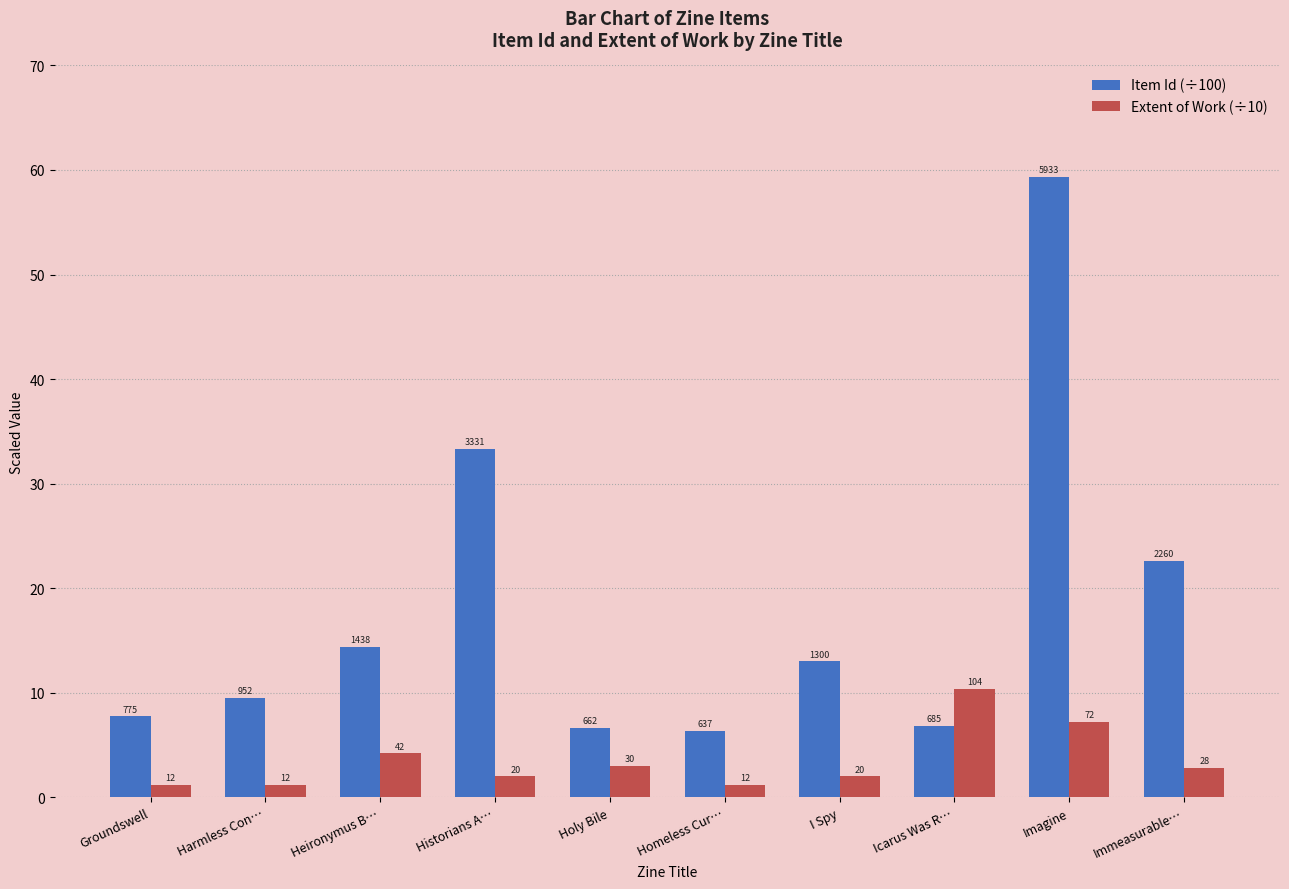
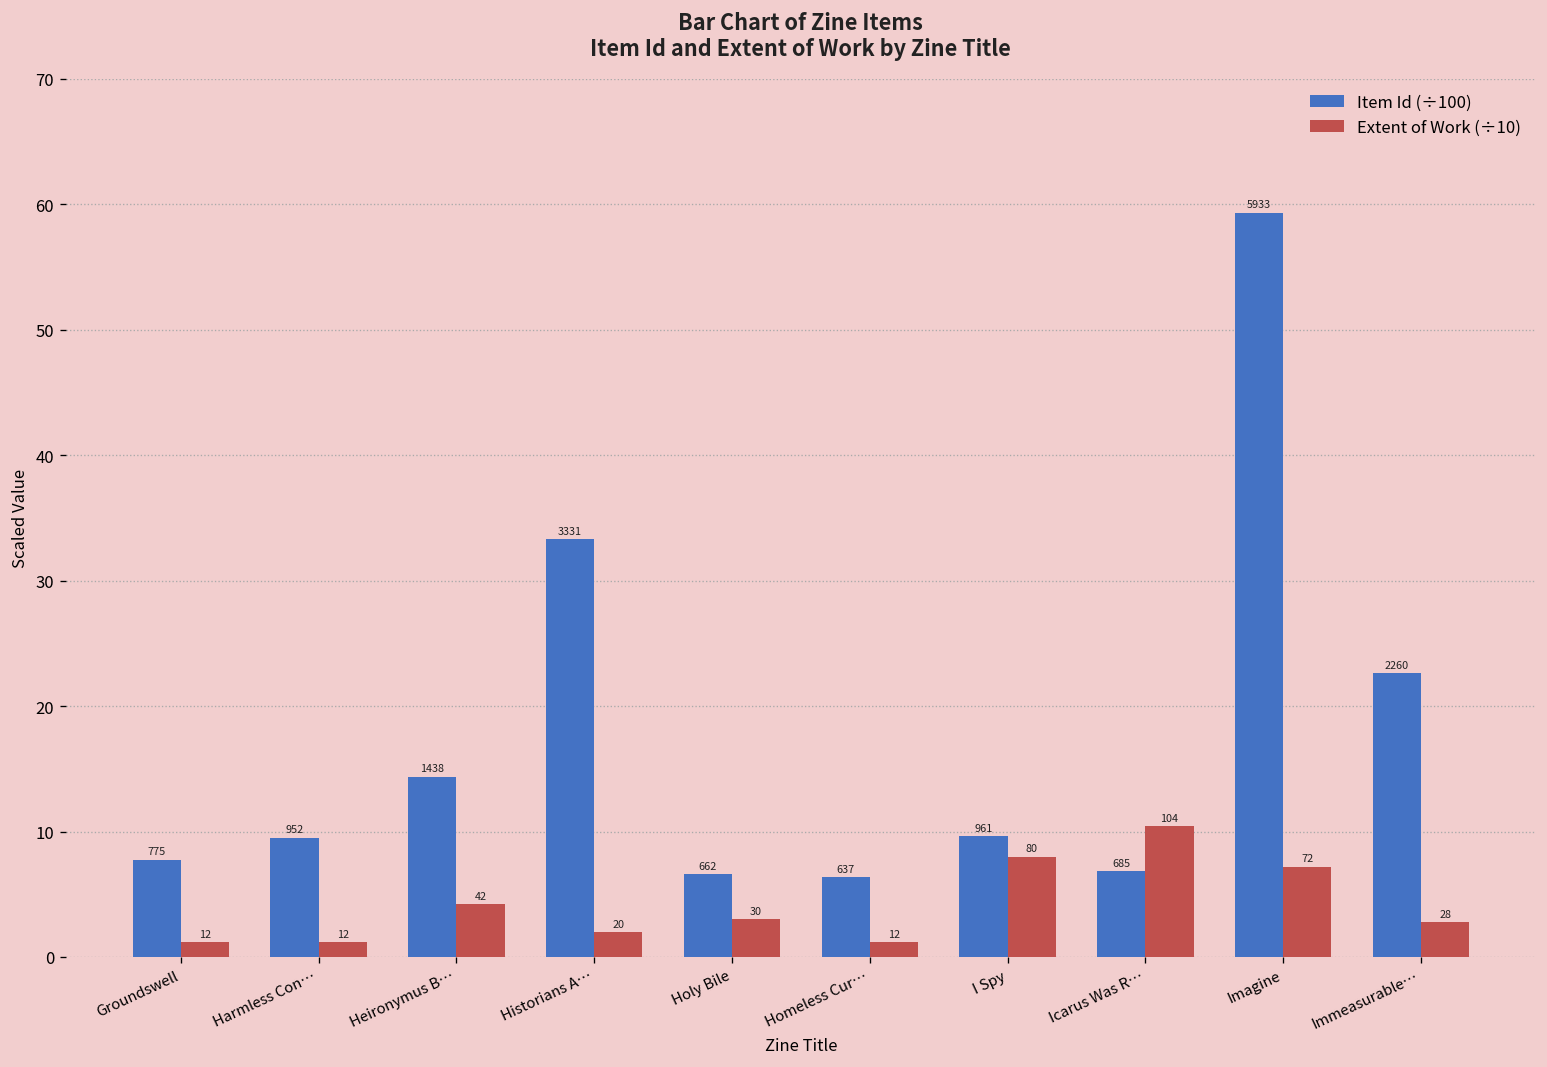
  {
    "Item Id (÷100)": {
-     "I Spy": 1300
+     "I Spy": 961
    },
    "Extent of Work (÷10)": {
-     "I Spy": 20
+     "I Spy": 80
    }
  }
